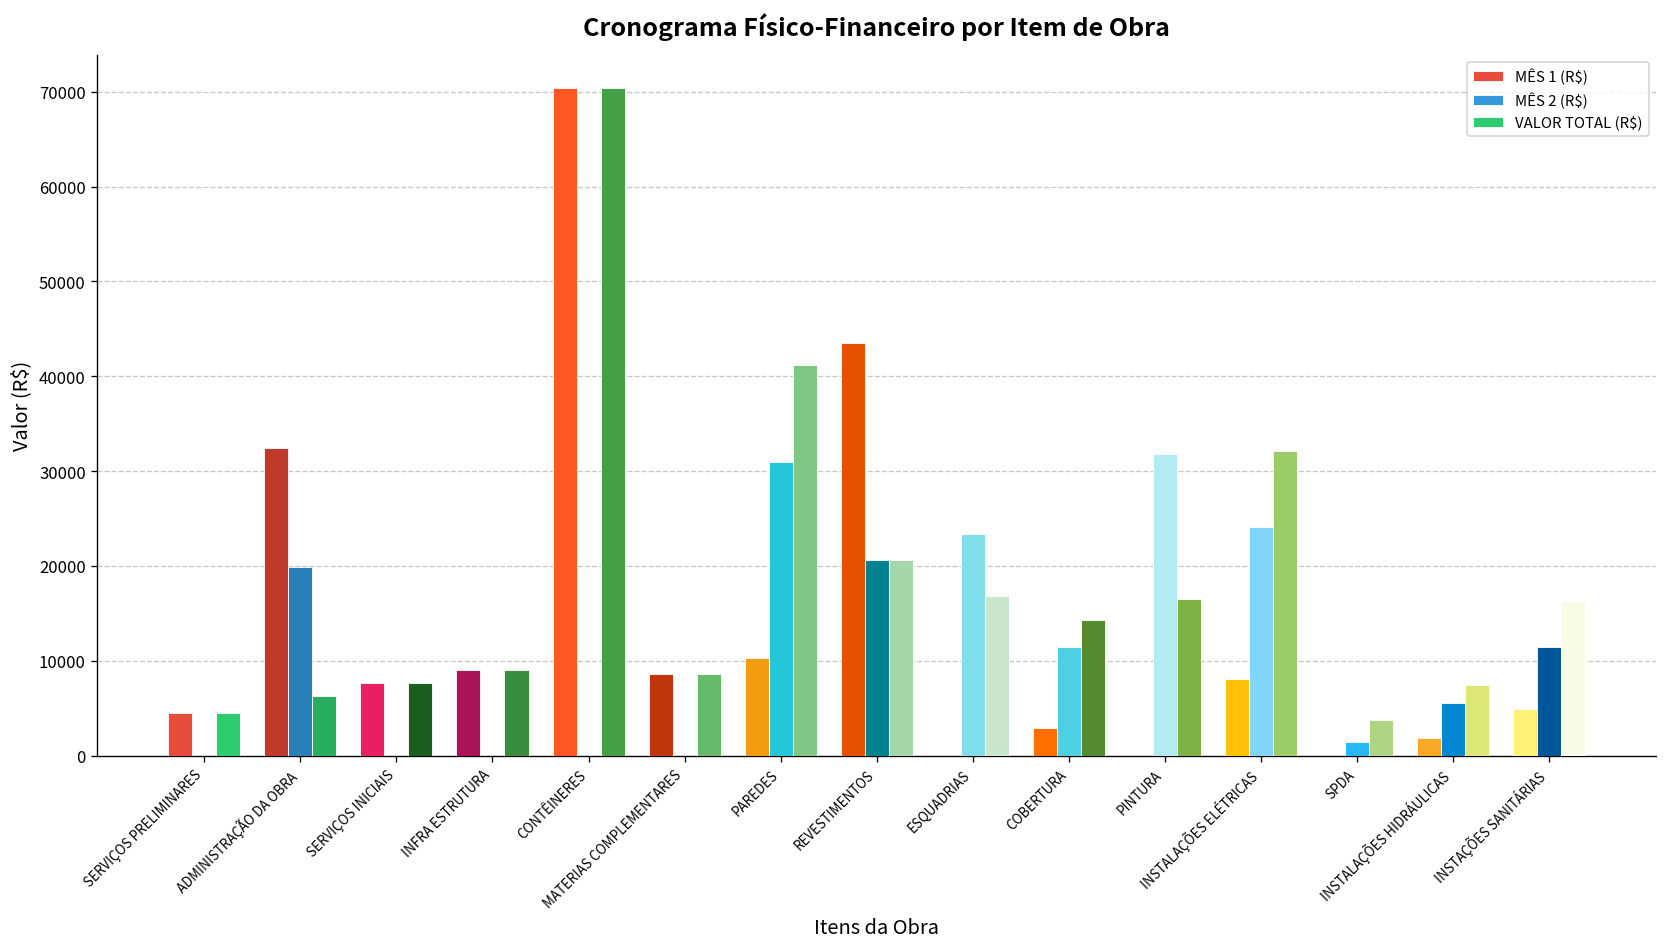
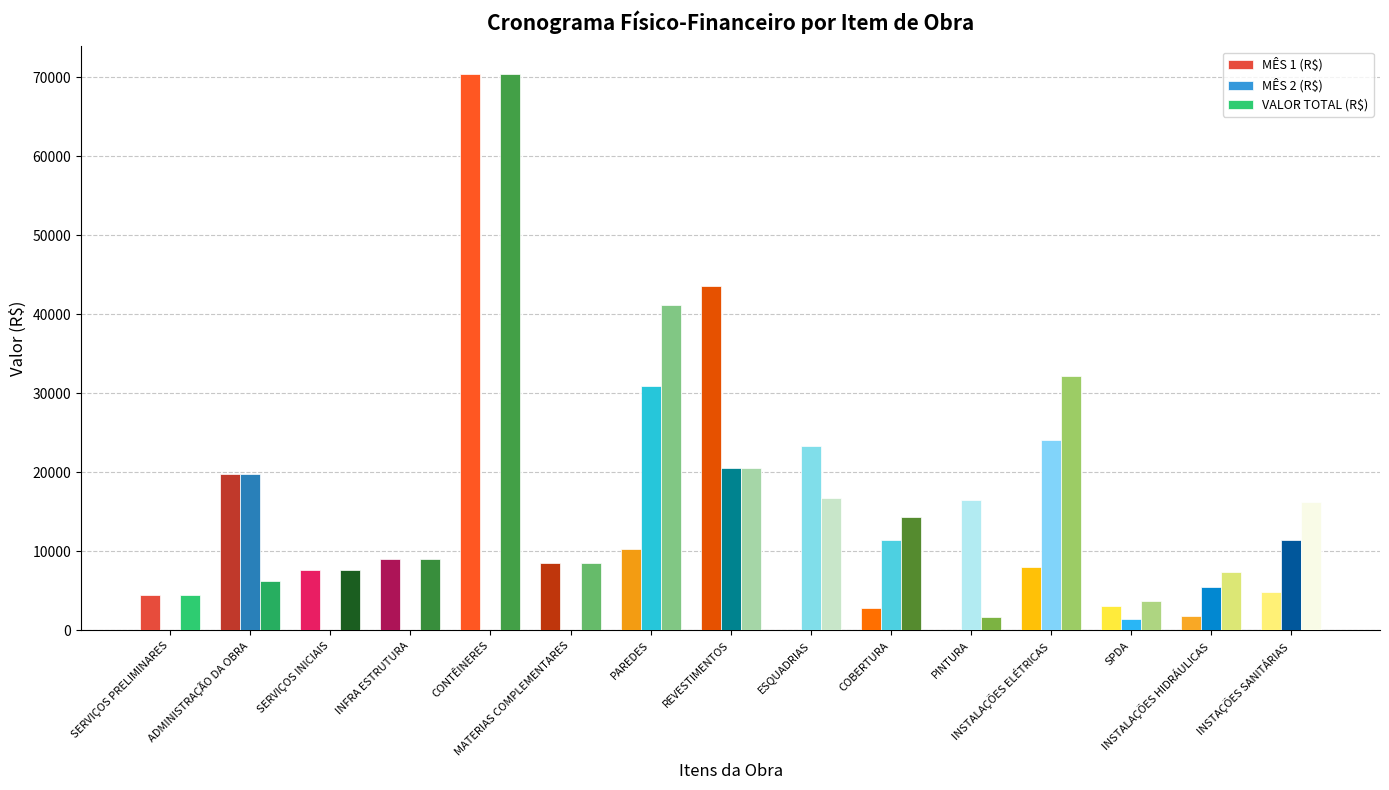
  {
    "MÊS 1 (R$)": {
      "SERVIÇOS PRELIMINARES": 4000,
-     "ADMINISTRAÇÃO DA OBRA": 32000,
+     "ADMINISTRAÇÃO DA OBRA": 20000,
      "SERVIÇOS INICIAIS": 8000,
      "INFRA ESTRUTURA": 9000,
      "CONTÊINERES": 70000,
      "MATERIAS COMPLEMENTARES": 9000,
      "PAREDES": 10000,
      "REVESTIMENTOS": 44000,
      "ESQUADRIAS": 0,
      "COBERTURA": 3000,
      "PINTURA": 0,
      "INSTALAÇÕES ELÉTRICAS": 8000,
-     "SPDA": 0,
+     "SPDA": 3000,
      "INSTALAÇÕES HIDRÁULICAS": 2000,
      "INSTAÇÕES SANITÁRIAS": 5000
    },
    "MÊS 2 (R$)": {
      "SERVIÇOS PRELIMINARES": 0,
      "ADMINISTRAÇÃO DA OBRA": 20000,
      "SERVIÇOS INICIAIS": 0,
      "INFRA ESTRUTURA": 0,
      "CONTÊINERES": 0,
      "MATERIAS COMPLEMENTARES": 0,
      "PAREDES": 31000,
      "REVESTIMENTOS": 21000,
      "ESQUADRIAS": 23000,
      "COBERTURA": 11000,
-     "PINTURA": 32000,
+     "PINTURA": 17000,
      "INSTALAÇÕES ELÉTRICAS": 24000,
      "SPDA": 1000,
      "INSTALAÇÕES HIDRÁULICAS": 6000,
      "INSTAÇÕES SANITÁRIAS": 11000
    },
    "VALOR TOTAL (R$)": {
      "SERVIÇOS PRELIMINARES": 4000,
      "ADMINISTRAÇÃO DA OBRA": 6000,
      "SERVIÇOS INICIAIS": 8000,
      "INFRA ESTRUTURA": 9000,
      "CONTÊINERES": 70000,
      "MATERIAS COMPLEMENTARES": 9000,
      "PAREDES": 41000,
      "REVESTIMENTOS": 21000,
      "ESQUADRIAS": 17000,
      "COBERTURA": 14000,
-     "PINTURA": 17000,
+     "PINTURA": 2000,
      "INSTALAÇÕES ELÉTRICAS": 32000,
      "SPDA": 4000,
      "INSTALAÇÕES HIDRÁULICAS": 7000,
      "INSTAÇÕES SANITÁRIAS": 16000
    }
  }
